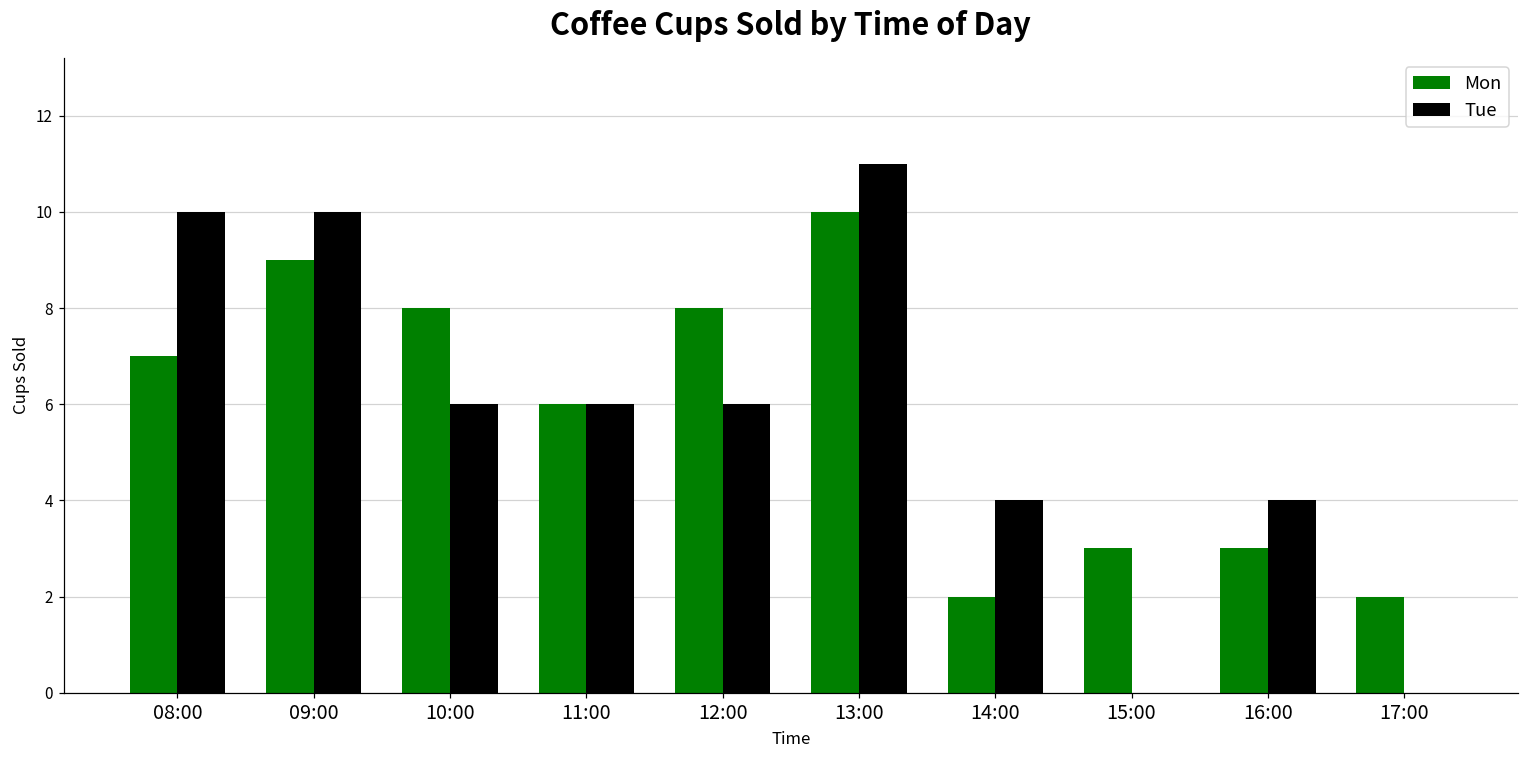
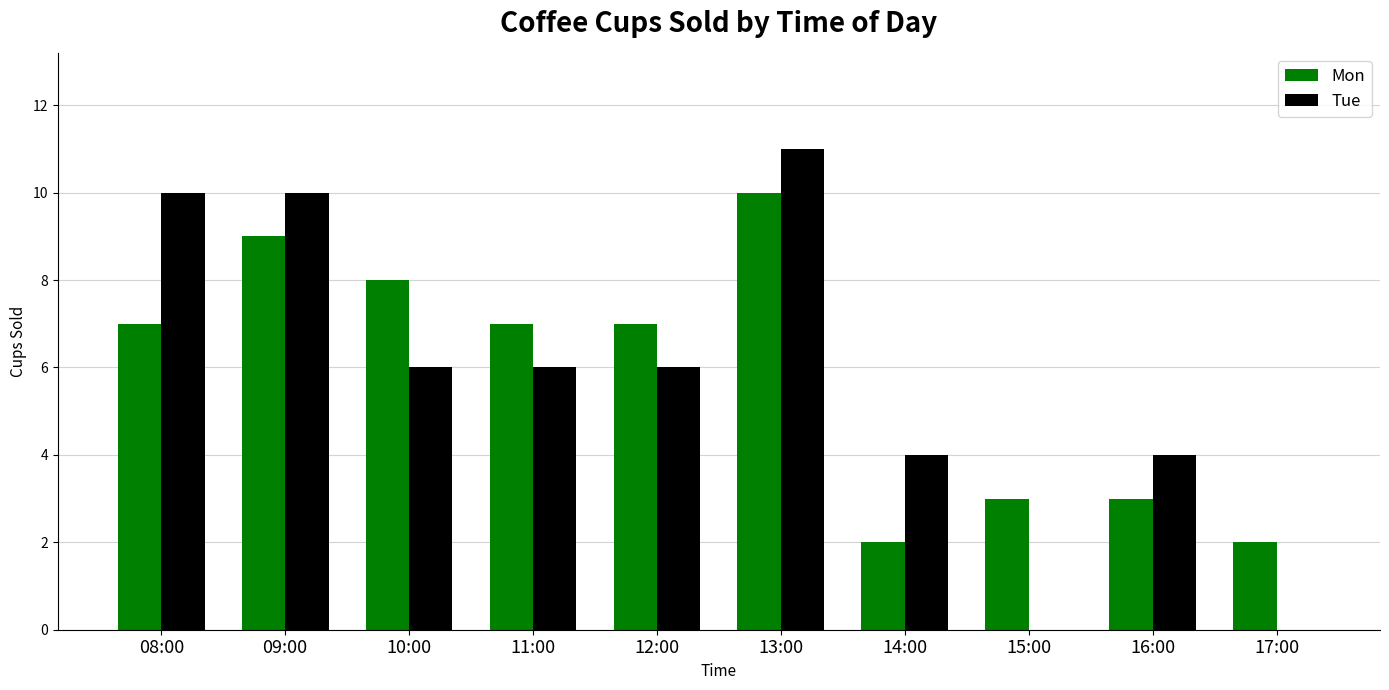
  {
    "Mon": {
      "08:00": 7,
      "09:00": 9,
      "10:00": 8,
-     "11:00": 6,
-     "12:00": 8,
+     "11:00": 7,
+     "12:00": 7,
      "13:00": 10,
      "14:00": 2,
      "15:00": 3,
      "16:00": 3,
      "17:00": 2
    },
    "Tue": {
      "08:00": 10,
      "09:00": 10,
      "10:00": 6,
      "11:00": 6,
      "12:00": 6,
      "13:00": 11,
      "14:00": 4,
      "15:00": 0,
      "16:00": 4,
      "17:00": 0
    }
  }
